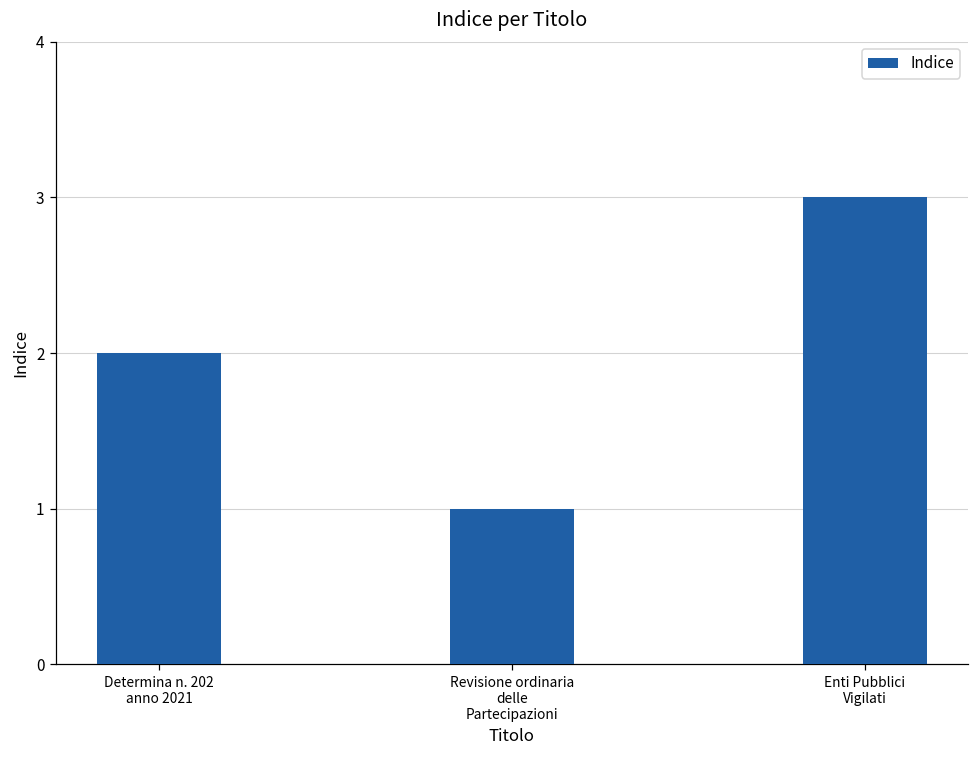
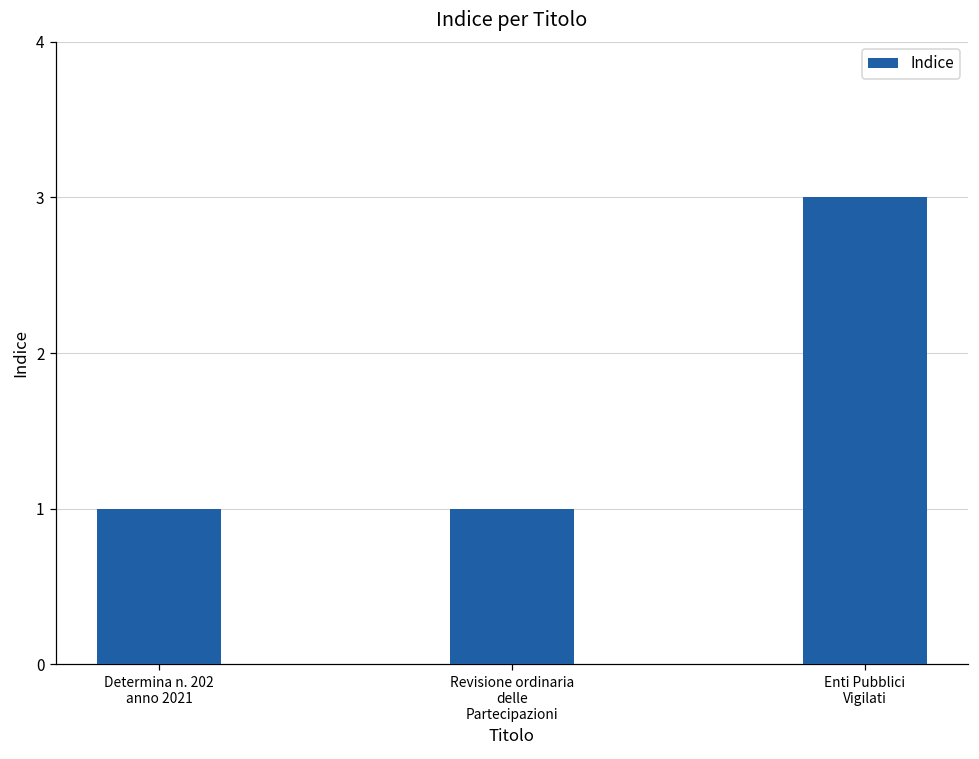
  {
-   "Determina n. 202 anno 2021": 2,
+   "Determina n. 202 anno 2021": 1,
    "Revisione ordinaria delle Partecipazioni": 1,
    "Enti Pubblici Vigilati": 3
  }
